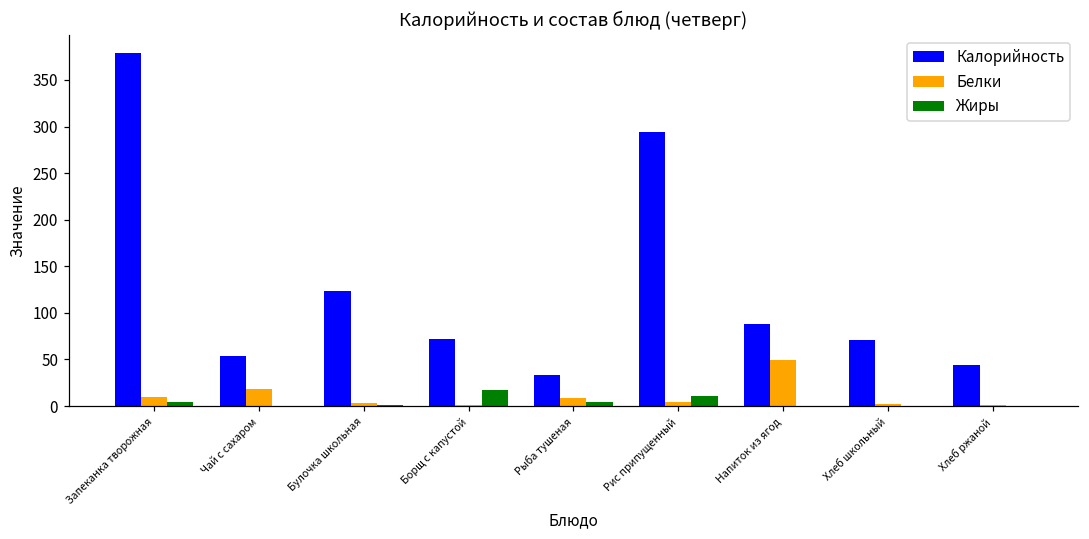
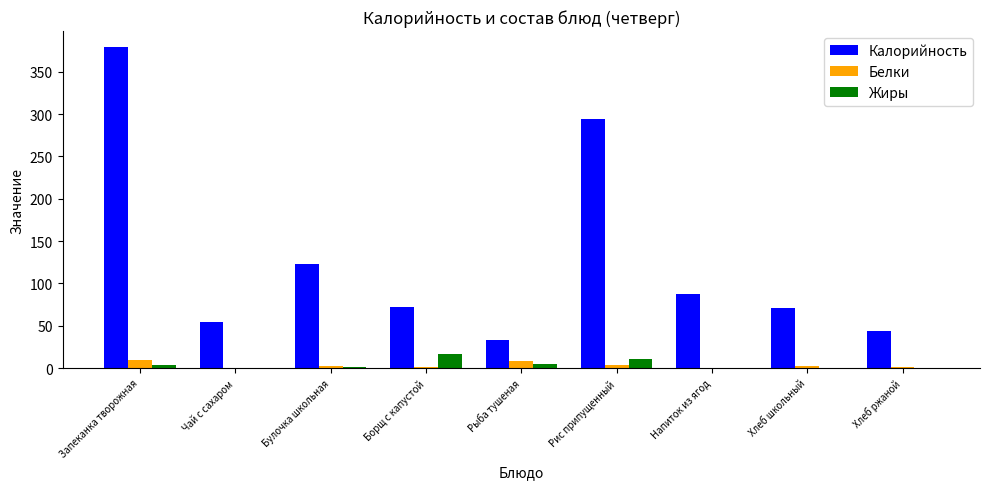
  {
    "Калорийность": {
      "Запеканка творожная": 380,
      "Чай с сахаром": 50,
      "Булочка школьная": 120,
      "Борщ с капустой": 70,
      "Рыба тушеная": 30,
      "Рис припущенный": 290,
      "Напиток из ягод": 90,
      "Хлеб школьный": 70,
      "Хлеб ржаной": 40
    },
    "Белки": {
      "Запеканка творожная": 10,
-     "Чай с сахаром": 20,
+     "Чай с сахаром": 0,
      "Булочка школьная": 0,
      "Рыба тушеная": 10,
      "Рис припущенный": 0,
-     "Напиток из ягод": 50
+     "Напиток из ягод": 0
    },
    "Жиры": {
      "Запеканка творожная": 0,
      "Борщ с капустой": 20,
      "Рыба тушеная": 0,
      "Рис припущенный": 10,
      "Напиток из ягод": 0
    }
  }
